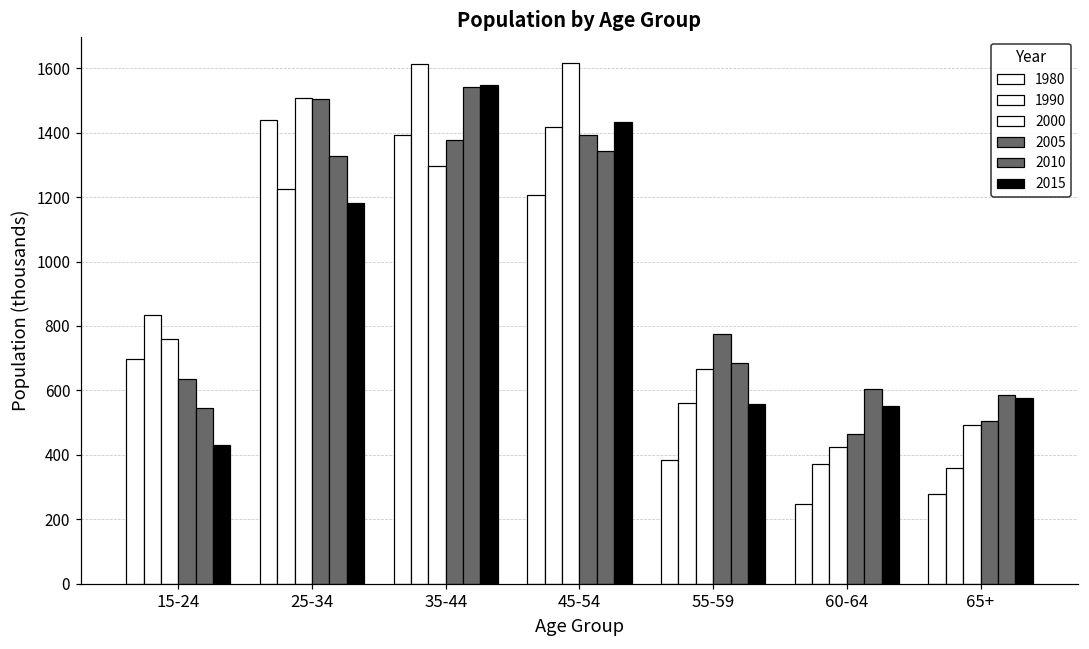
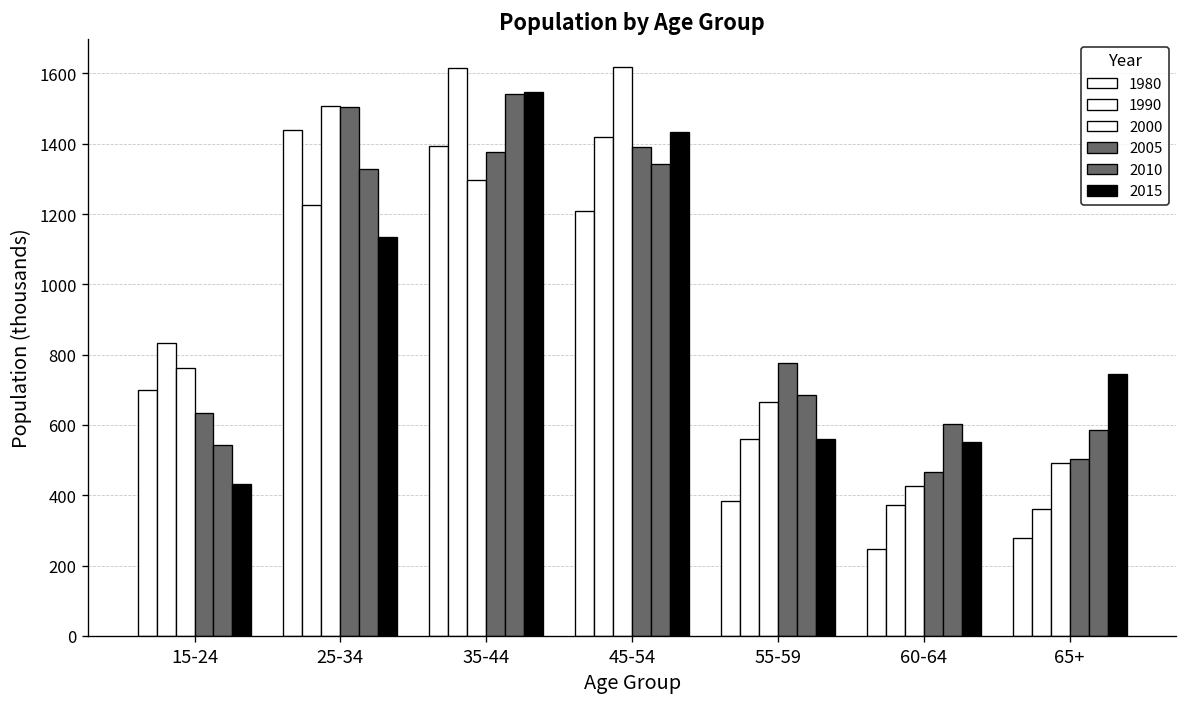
  {
    "2015": {
      "15-24": 430,
-     "25-34": 1180,
+     "25-34": 1140,
      "35-44": 1550,
      "45-54": 1430,
      "55-59": 560,
      "60-64": 550,
-     "65+": 580
+     "65+": 740
    }
  }
